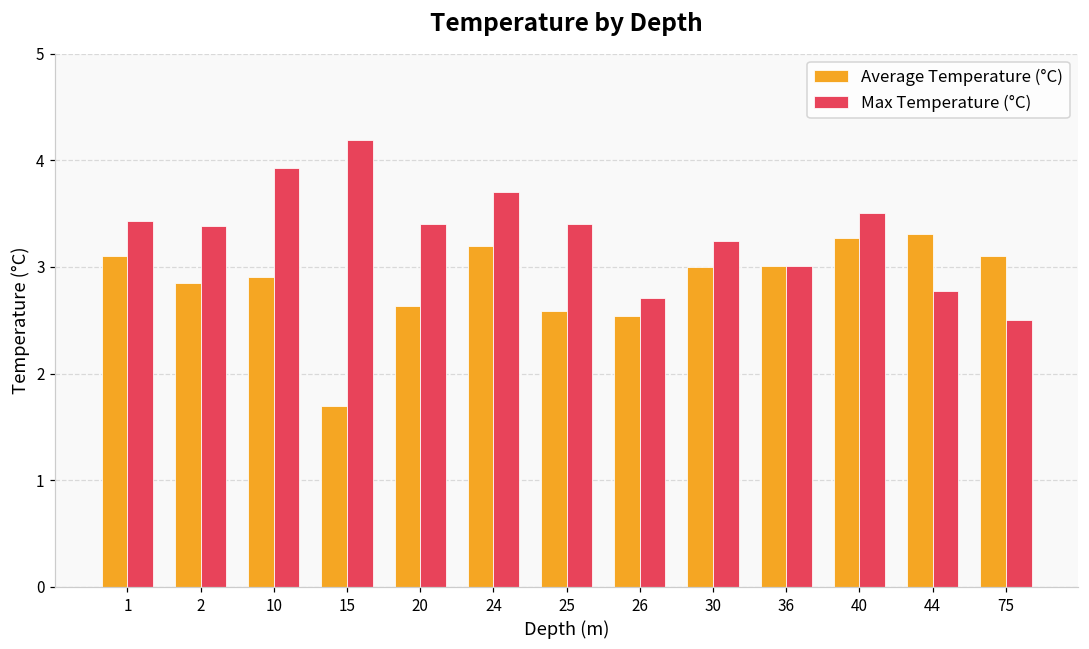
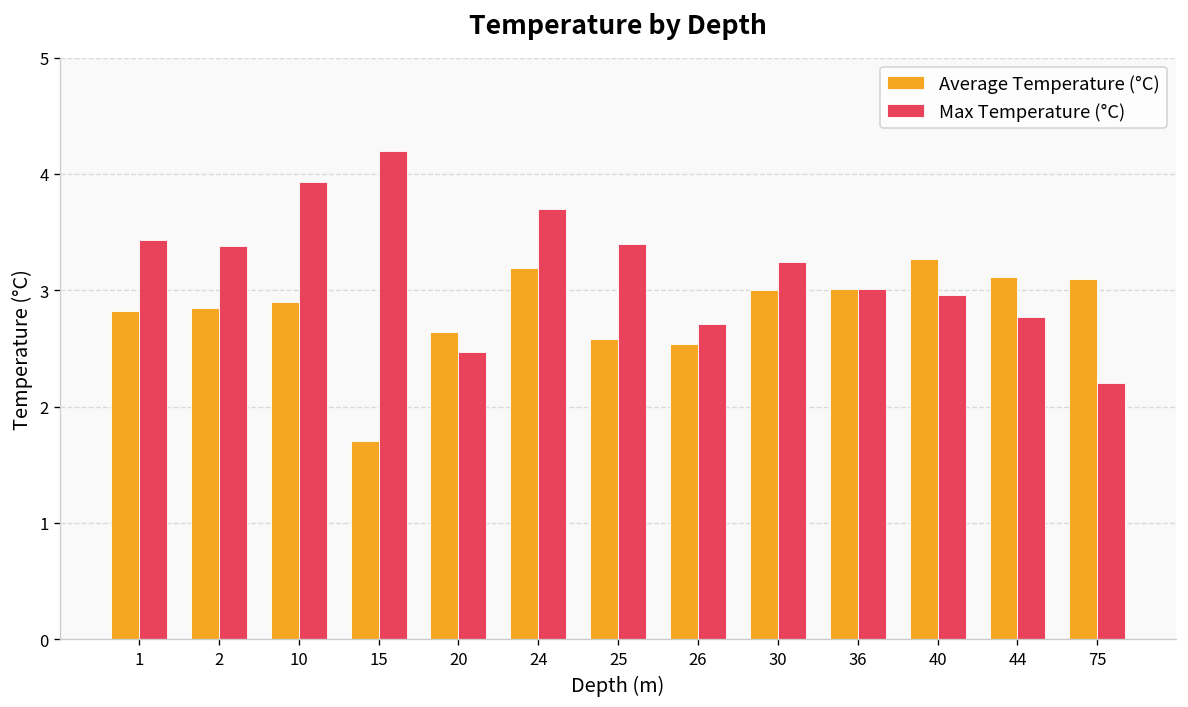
  {
    "Average Temperature (°C)": {
-     "1": 3.1,
+     "1": 2.8,
      "2": 2.9,
      "10": 2.9,
      "15": 1.7,
      "20": 2.6,
      "24": 3.2,
      "25": 2.6,
      "26": 2.5,
      "30": 3.0,
      "36": 3.0,
      "40": 3.3,
-     "44": 3.3,
+     "44": 3.1,
      "75": 3.1
    },
    "Max Temperature (°C)": {
      "1": 3.4,
      "2": 3.4,
      "10": 3.9,
      "15": 4.2,
-     "20": 3.4,
+     "20": 2.5,
      "24": 3.7,
      "25": 3.4,
      "26": 2.7,
      "30": 3.2,
      "36": 3.0,
-     "40": 3.5,
+     "40": 3.0,
      "44": 2.8,
-     "75": 2.5
+     "75": 2.2
    }
  }
